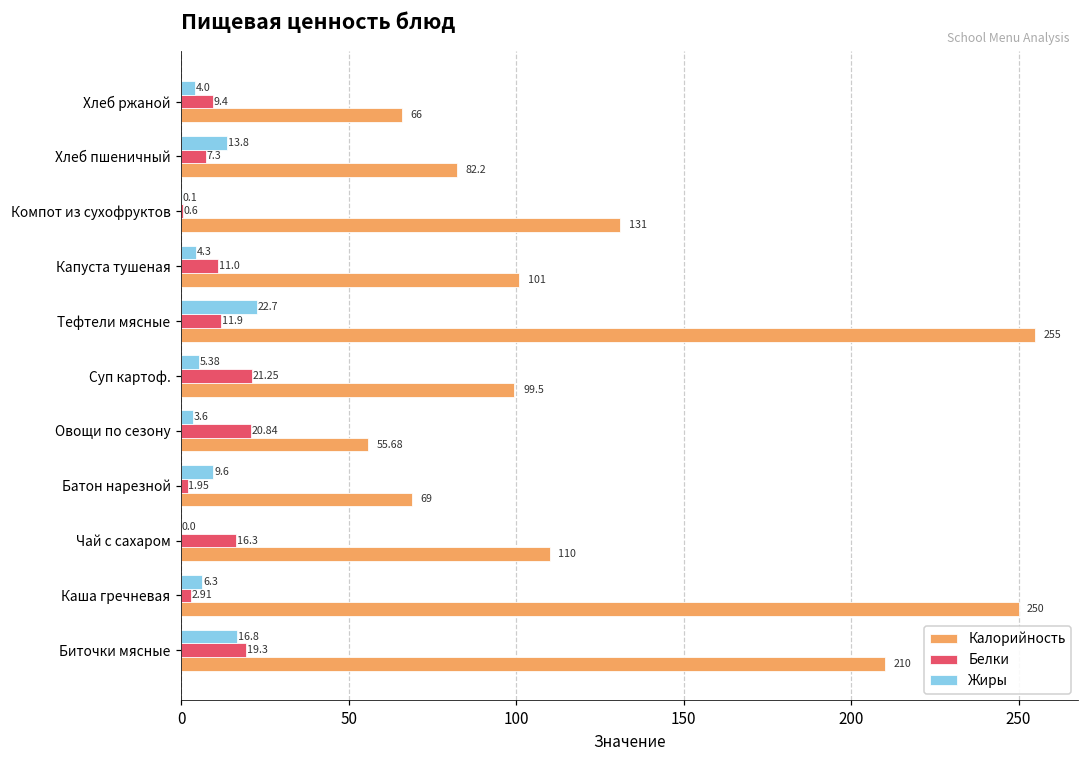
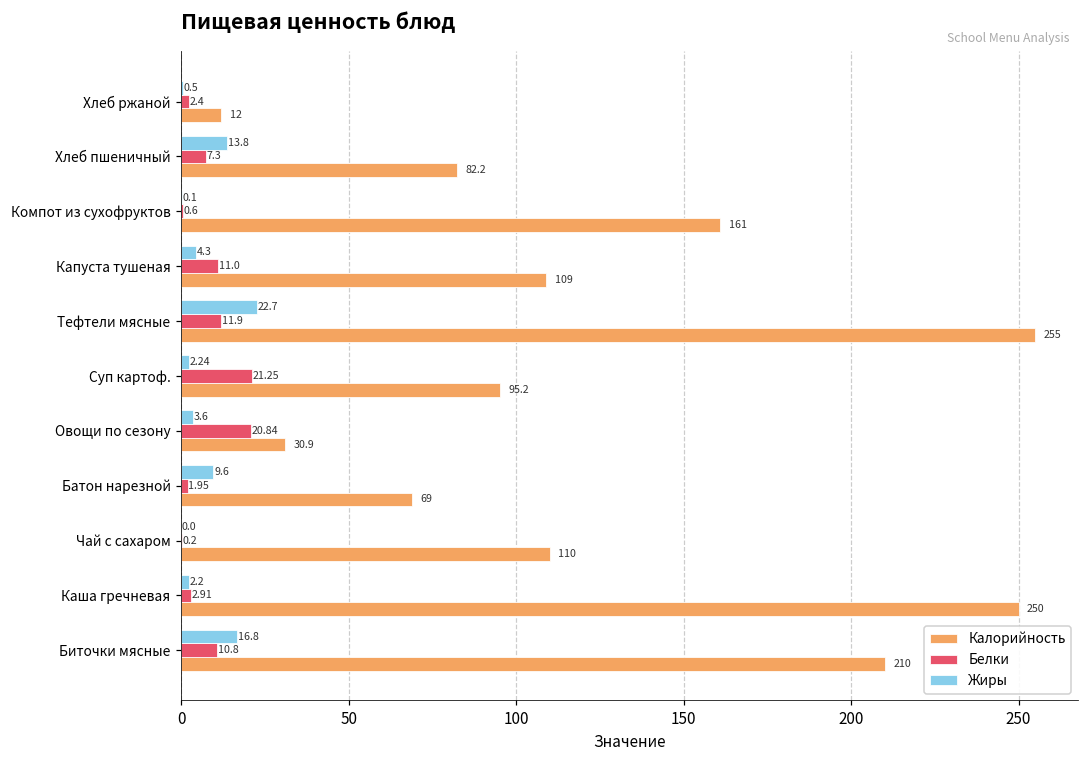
  {
    "Калорийность": {
-     "Хлеб ржаной": 66,
+     "Хлеб ржаной": 12,
      "Хлеб пшеничный": 82.2,
-     "Компот из сухофруктов": 131,
-     "Капуста тушеная": 101,
+     "Компот из сухофруктов": 161,
+     "Капуста тушеная": 109,
      "Тефтели мясные": 255,
-     "Суп картоф.": 99.5,
-     "Овощи по сезону": 55.68,
+     "Суп картоф.": 95.2,
+     "Овощи по сезону": 30.9,
      "Батон нарезной": 69,
      "Чай с сахаром": 110,
      "Каша гречневая": 250,
      "Биточки мясные": 210
    },
    "Белки": {
-     "Хлеб ржаной": 9.4,
+     "Хлеб ржаной": 2.4,
      "Хлеб пшеничный": 7.3,
      "Компот из сухофруктов": 0.6,
      "Капуста тушеная": 11.0,
      "Тефтели мясные": 11.9,
      "Суп картоф.": 21.25,
      "Овощи по сезону": 20.84,
      "Батон нарезной": 1.95,
-     "Чай с сахаром": 16.3,
+     "Чай с сахаром": 0.2,
      "Каша гречневая": 2.91,
-     "Биточки мясные": 19.3
+     "Биточки мясные": 10.8
    },
    "Жиры": {
-     "Хлеб ржаной": 4.0,
+     "Хлеб ржаной": 0.5,
      "Хлеб пшеничный": 13.8,
      "Компот из сухофруктов": 0.1,
      "Капуста тушеная": 4.3,
      "Тефтели мясные": 22.7,
-     "Суп картоф.": 5.38,
+     "Суп картоф.": 2.24,
      "Овощи по сезону": 3.6,
      "Батон нарезной": 9.6,
      "Чай с сахаром": 0.0,
-     "Каша гречневая": 6.3,
+     "Каша гречневая": 2.2,
      "Биточки мясные": 16.8
    }
  }
